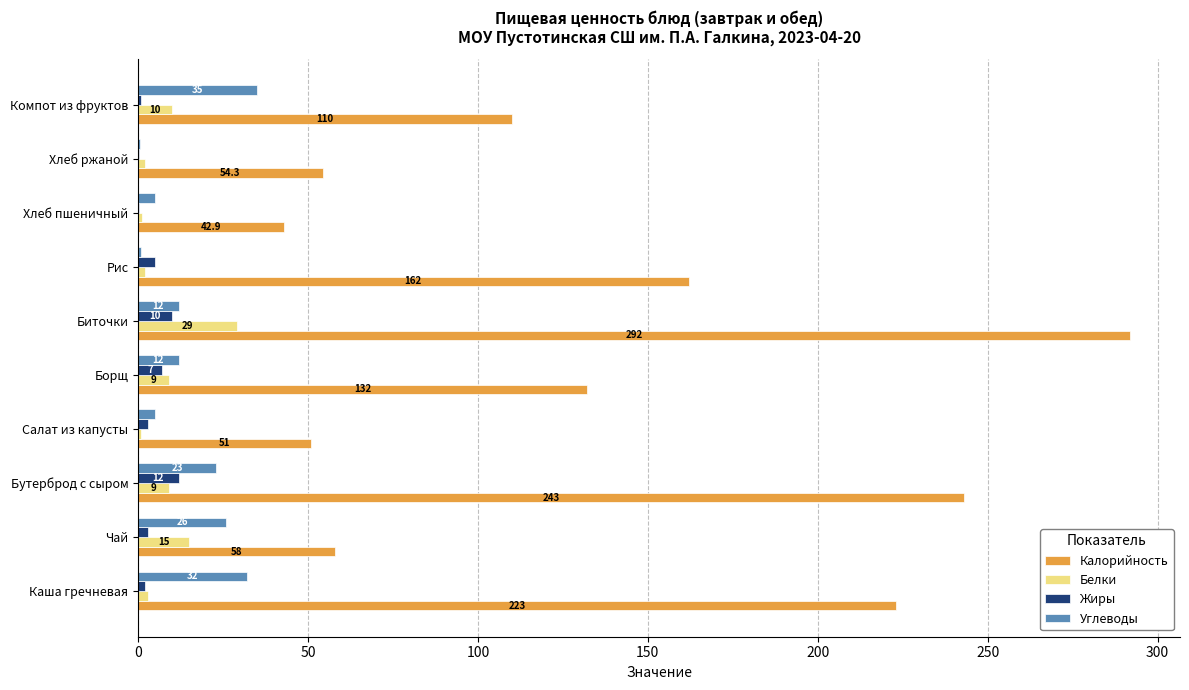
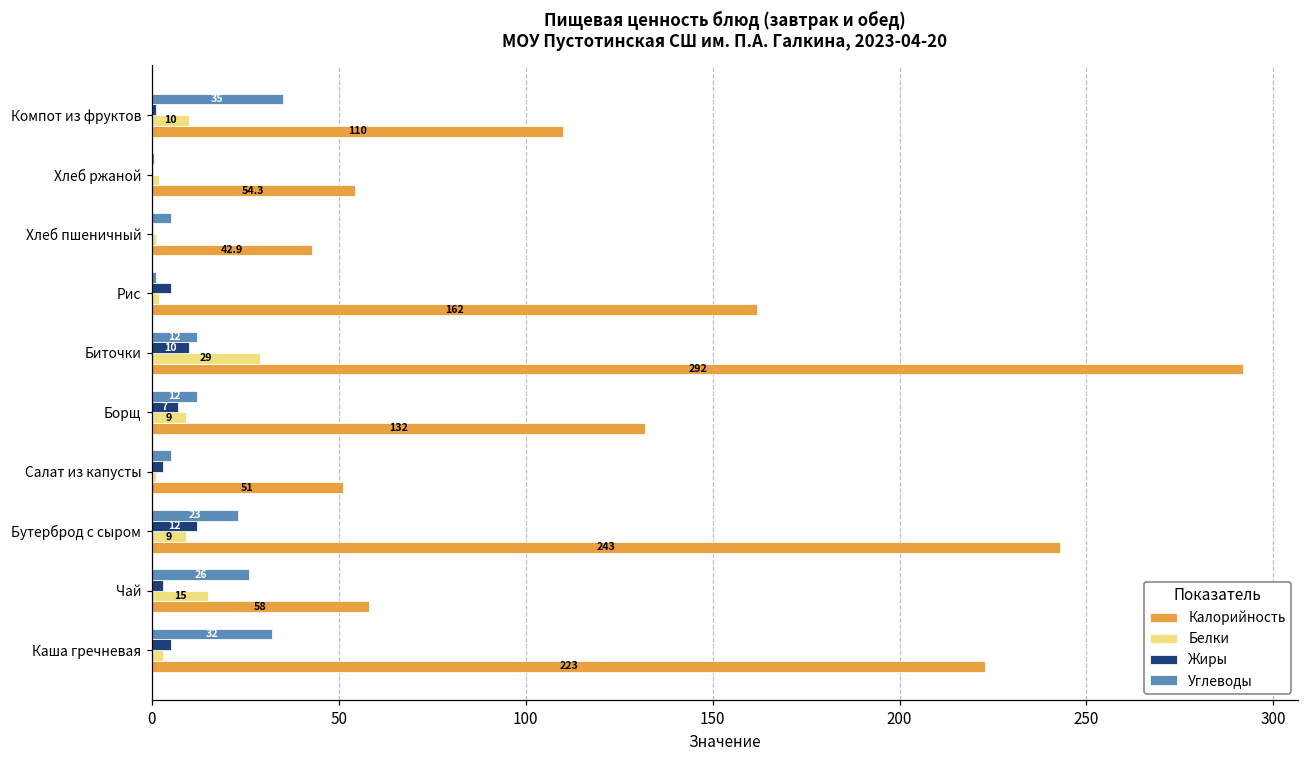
  {
    "Калорийность": {
      "Компот из фруктов": 110,
      "Хлеб ржаной": 54.3,
      "Хлеб пшеничный": 42.9,
      "Рис": 162,
      "Биточки": 292,
      "Борщ": 132,
      "Салат из капусты": 51,
      "Бутерброд с сыром": 243,
      "Чай": 58,
      "Каша гречневая": 223
    },
    "Белки": {
      "Компот из фруктов": 10,
      "Биточки": 29,
      "Борщ": 9,
      "Бутерброд с сыром": 9,
      "Чай": 15
    },
    "Жиры": {
      "Компот из фруктов": 1,
      "Рис": 5,
      "Салат из капусты": 3,
      "Чай": 3,
-     "Каша гречневая": 2
+     "Каша гречневая": 5
    },
    "Углеводы": {
      "Компот из фруктов": 35,
      "Биточки": 12,
      "Борщ": 12,
      "Бутерброд с сыром": 23,
      "Чай": 26,
      "Каша гречневая": 32
    }
  }
